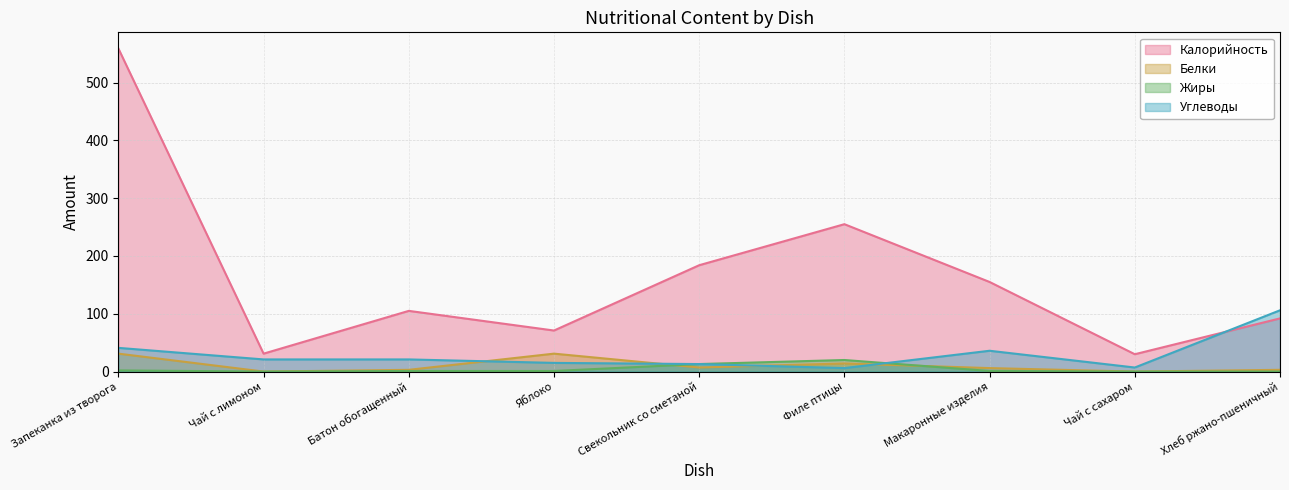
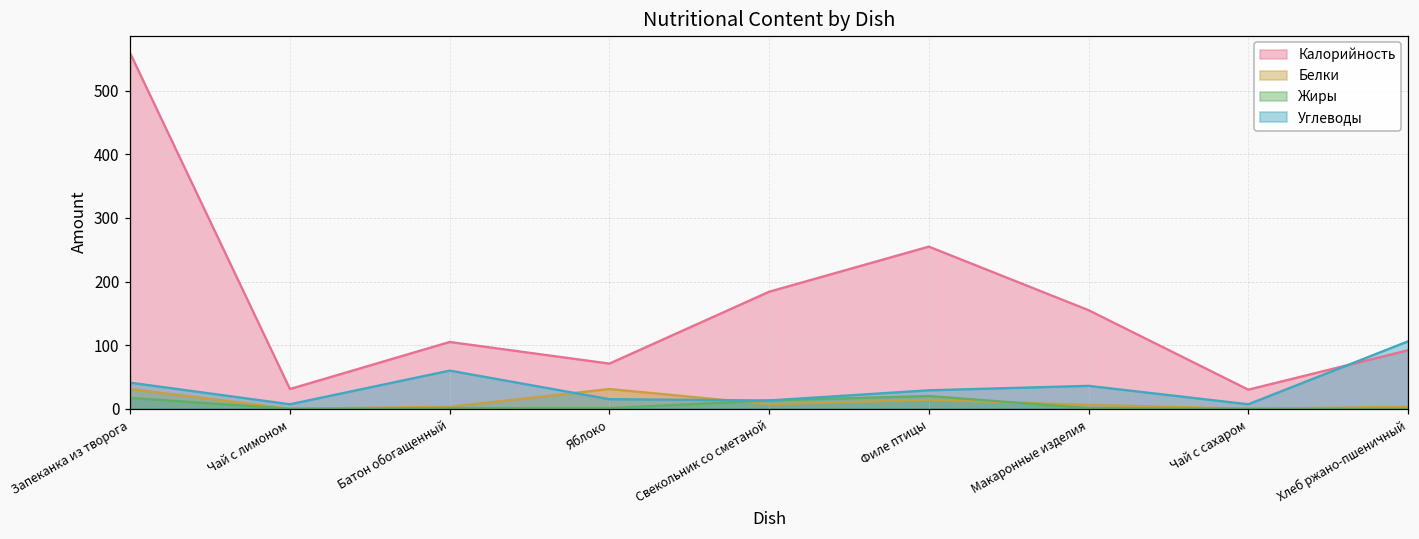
  {
    "Калорийность": {
      "Запеканка из творога": 560,
      "Чай с лимоном": 30,
      "Батон обогащенный": 110,
      "Яблоко": 70,
      "Свекольник со сметаной": 180,
      "Филе птицы": 260,
      "Макаронные изделия": 160,
      "Чай с сахаром": 30,
      "Хлеб ржано-пшеничный": 90
    },
    "Белки": {
      "Запеканка из творога": 30,
      "Яблоко": 30,
      "Свекольник со сметаной": 10,
      "Филе птицы": 10,
      "Макаронные изделия": 10
    },
    "Жиры": {
-     "Запеканка из творога": 0,
+     "Запеканка из творога": 20,
      "Яблоко": 0,
      "Филе птицы": 20,
      "Макаронные изделия": 0
    },
    "Углеводы": {
      "Запеканка из творога": 40,
-     "Чай с лимоном": 20,
-     "Батон обогащенный": 20,
+     "Чай с лимоном": 10,
+     "Батон обогащенный": 60,
      "Яблоко": 20,
-     "Филе птицы": 10,
+     "Филе птицы": 30,
      "Макаронные изделия": 40,
      "Чай с сахаром": 10,
      "Хлеб ржано-пшеничный": 110
    }
  }
